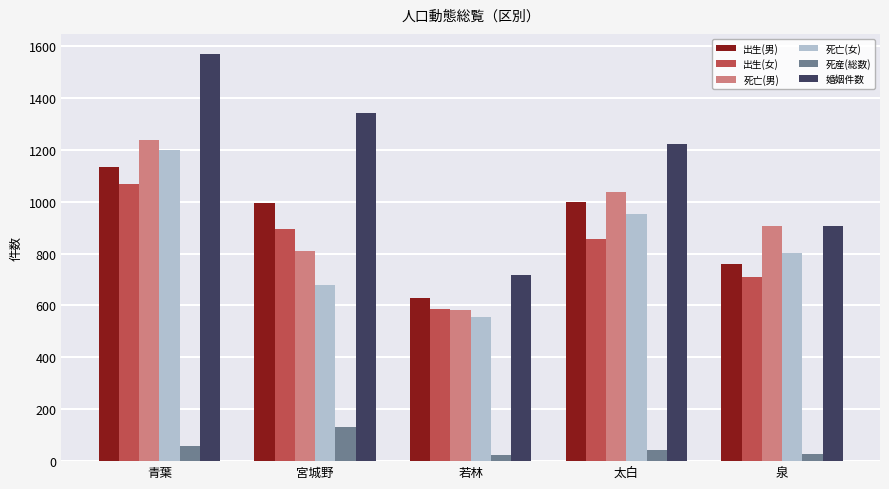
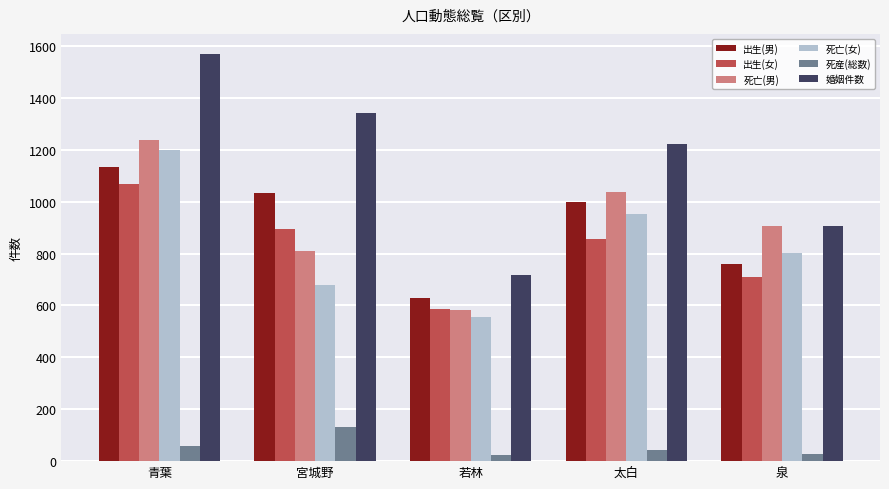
  {
    "出生(男)": {
      "青葉": 1140,
-     "宮城野": 1000,
+     "宮城野": 1030,
      "若林": 630,
      "太白": 1000,
      "泉": 760
    },
    "出生(女)": {
      "青葉": 1070,
      "宮城野": 900,
      "若林": 590,
      "太白": 860,
      "泉": 710
    },
    "死亡(男)": {
      "青葉": 1240,
      "宮城野": 810,
      "若林": 580,
      "太白": 1040,
      "泉": 910
    },
    "死亡(女)": {
      "青葉": 1200,
      "宮城野": 680,
      "若林": 560,
      "太白": 950,
      "泉": 800
    },
    "死産(総数)": {
      "青葉": 60,
      "宮城野": 130,
      "若林": 30,
      "太白": 40,
      "泉": 30
    },
    "婚姻件数": {
      "青葉": 1570,
      "宮城野": 1340,
      "若林": 720,
      "太白": 1220,
      "泉": 910
    }
  }
